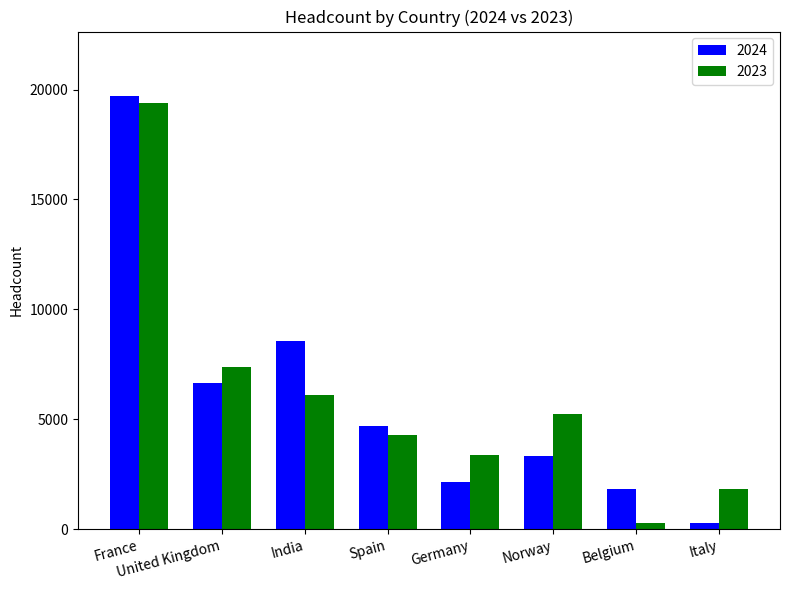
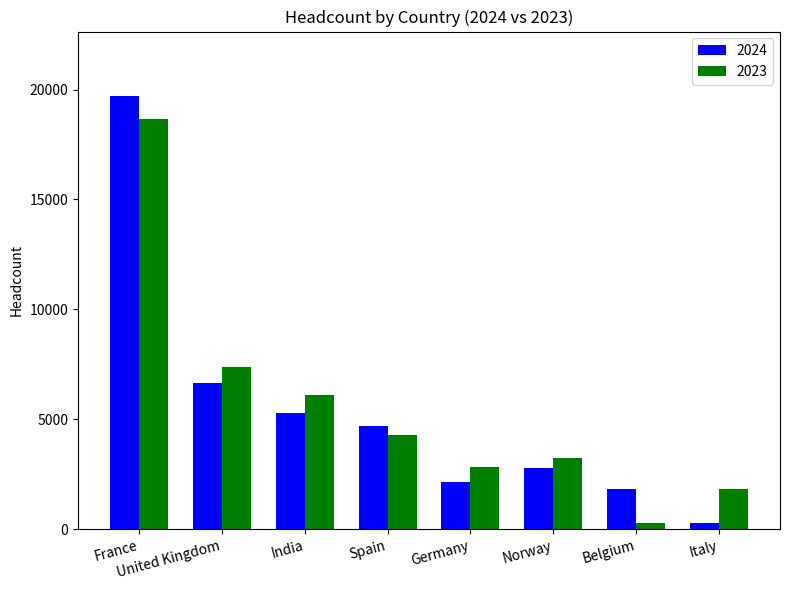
  {
    "2024": {
      "France": 19700,
      "United Kingdom": 6700,
-     "India": 8600,
+     "India": 5300,
      "Spain": 4700,
      "Germany": 2200,
-     "Norway": 3300,
+     "Norway": 2800,
      "Belgium": 1800,
      "Italy": 300
    },
    "2023": {
-     "France": 19400,
+     "France": 18600,
      "United Kingdom": 7400,
      "India": 6100,
      "Spain": 4300,
-     "Germany": 3400,
-     "Norway": 5200,
+     "Germany": 2800,
+     "Norway": 3200,
      "Belgium": 300,
      "Italy": 1900
    }
  }
